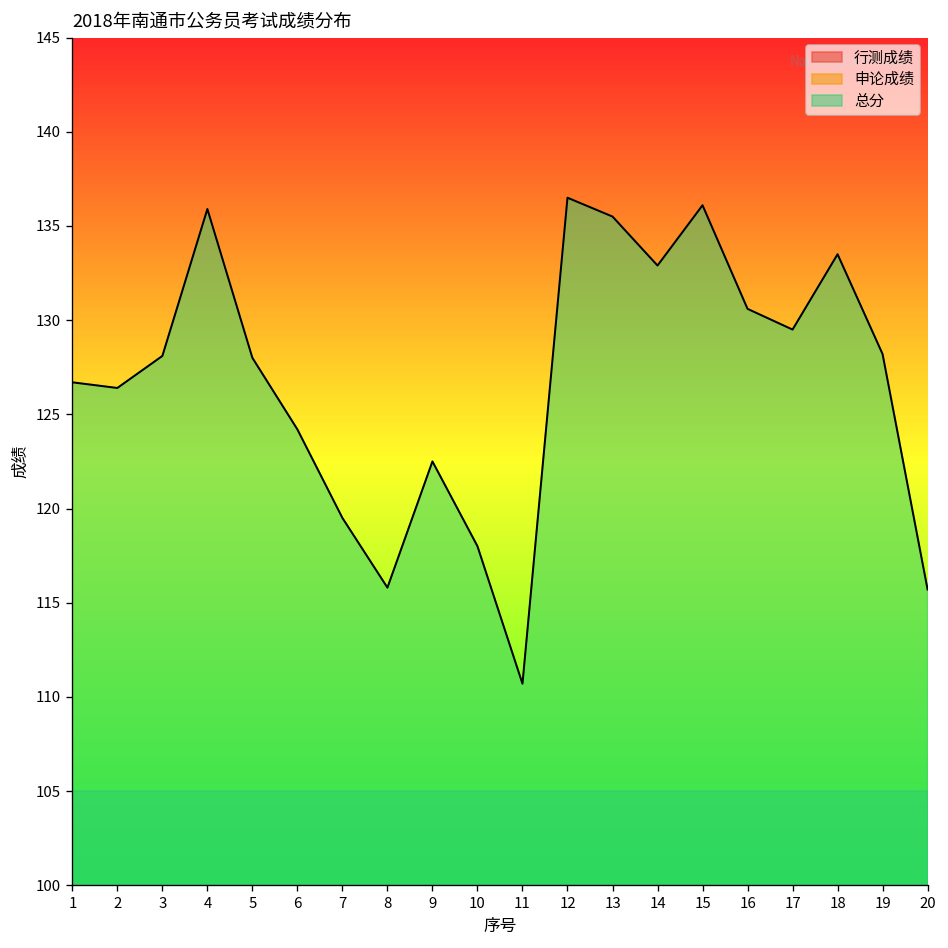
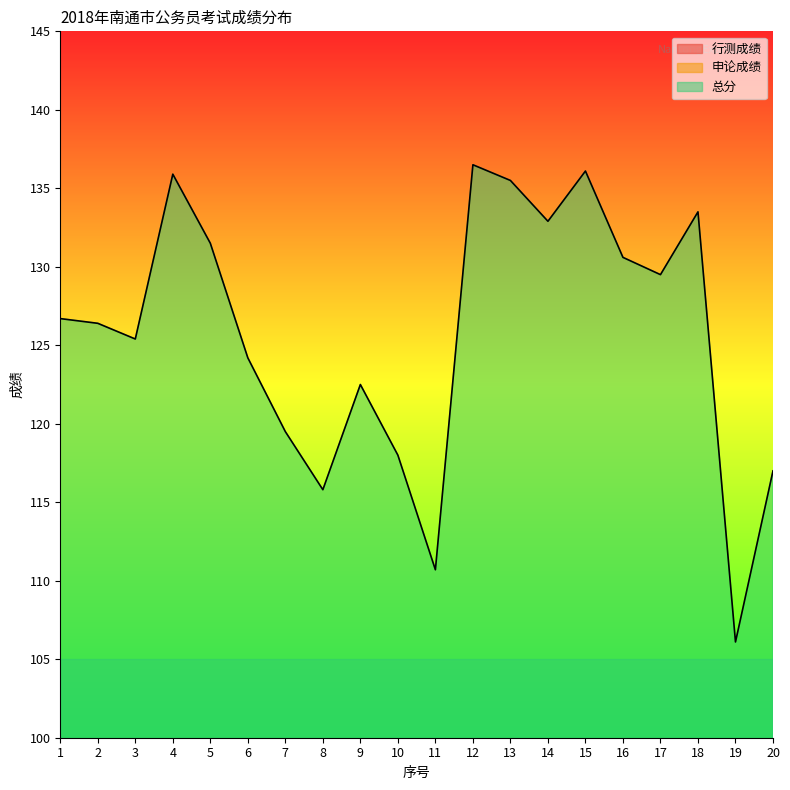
  {
    "总分": {
      "1": 126.7,
      "2": 126.4,
-     "3": 128.1,
+     "3": 125.4,
      "4": 135.9,
-     "5": 128.0,
+     "5": 131.5,
      "6": 124.2,
      "7": 119.5,
      "8": 115.8,
      "9": 122.5,
      "10": 118.0,
      "11": 110.7,
      "12": 136.5,
      "13": 135.5,
      "14": 132.9,
      "15": 136.1,
      "16": 130.6,
      "17": 129.5,
      "18": 133.5,
-     "19": 128.2,
-     "20": 115.7
+     "19": 106.1,
+     "20": 117.0
    }
  }
